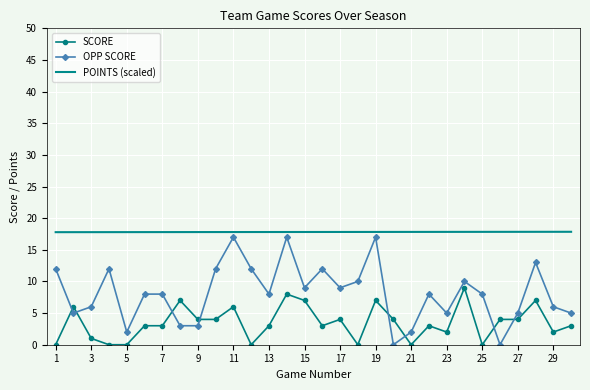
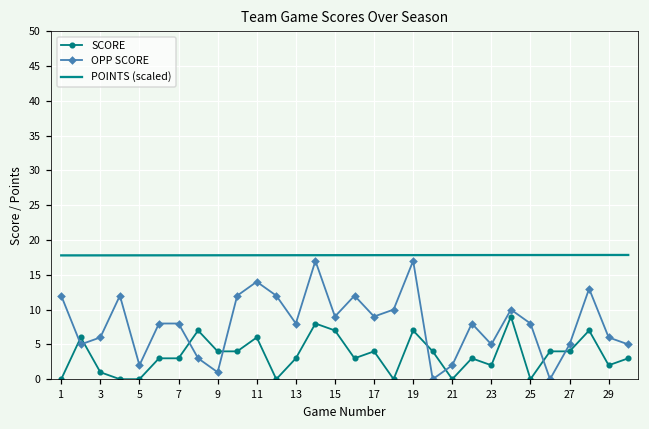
  {
    "OPP SCORE": {
      "1": 12,
      "3": 6,
      "5": 2,
      "7": 8,
-     "9": 3,
-     "11": 17,
+     "9": 1,
+     "11": 14,
      "13": 8,
      "15": 9,
      "17": 9,
      "19": 17,
      "21": 2,
      "23": 5,
      "25": 8,
      "27": 5,
      "29": 6
    }
  }
